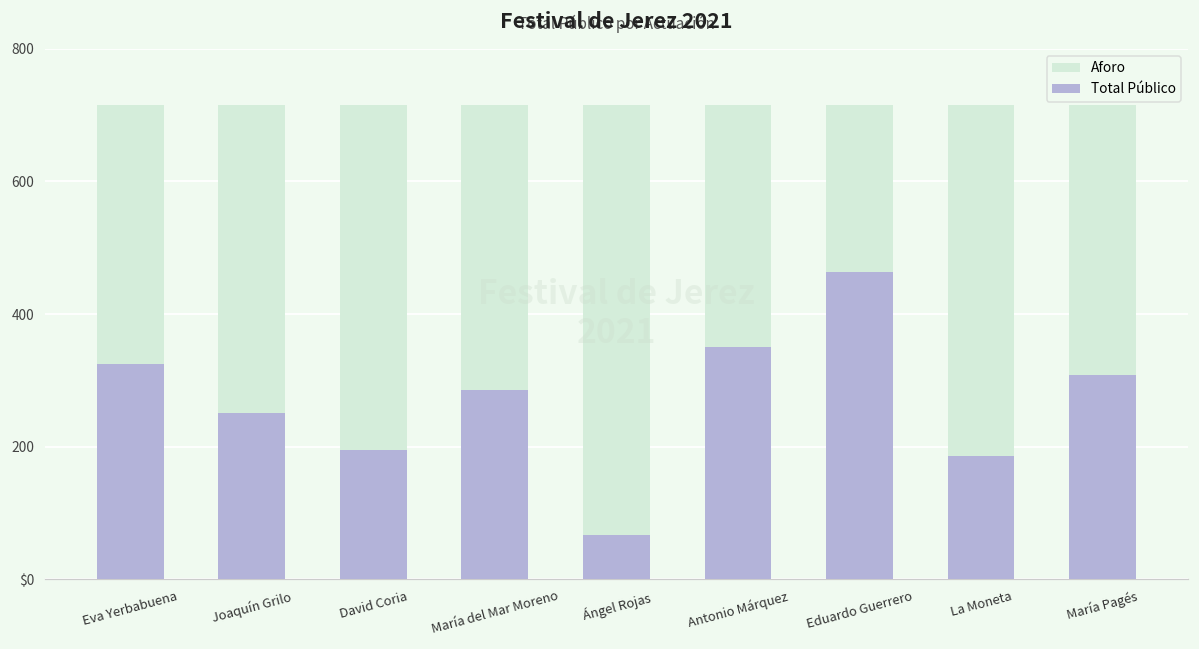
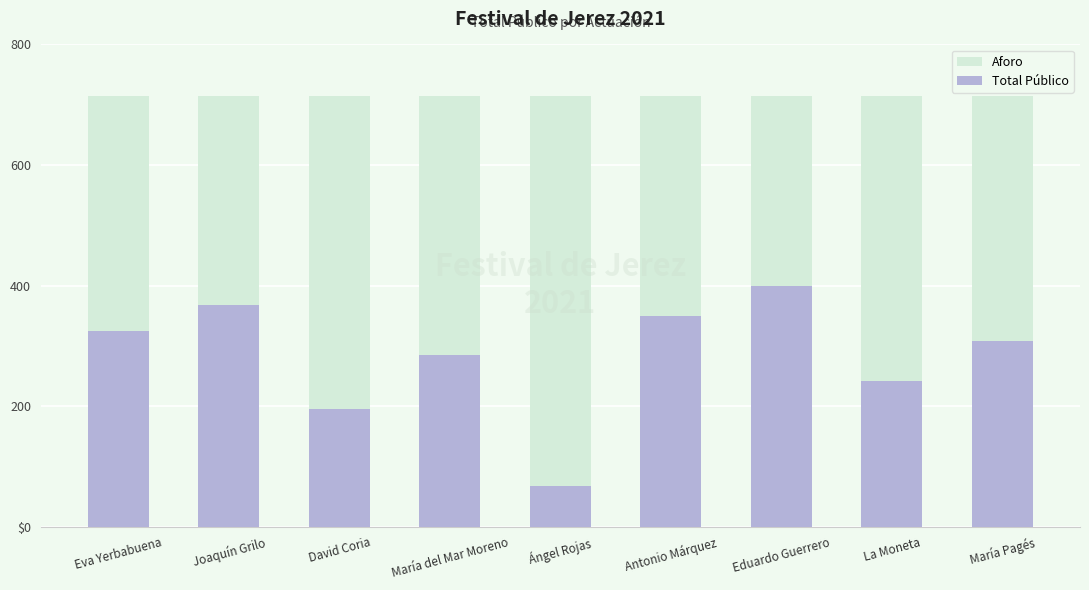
  {
    "Aforo": {
      "Eva Yerbabuena": 720,
      "Joaquín Grilo": 720,
      "David Coria": 720,
      "María del Mar Moreno": 720,
      "Ángel Rojas": 720,
      "Antonio Márquez": 720,
      "Eduardo Guerrero": 720,
      "La Moneta": 720,
      "María Pagés": 720
    },
    "Total Público": {
-     "Joaquín Grilo": 250,
-     "Eduardo Guerrero": 460,
-     "La Moneta": 190
+     "Joaquín Grilo": 370,
+     "Eduardo Guerrero": 400,
+     "La Moneta": 240
    }
  }
